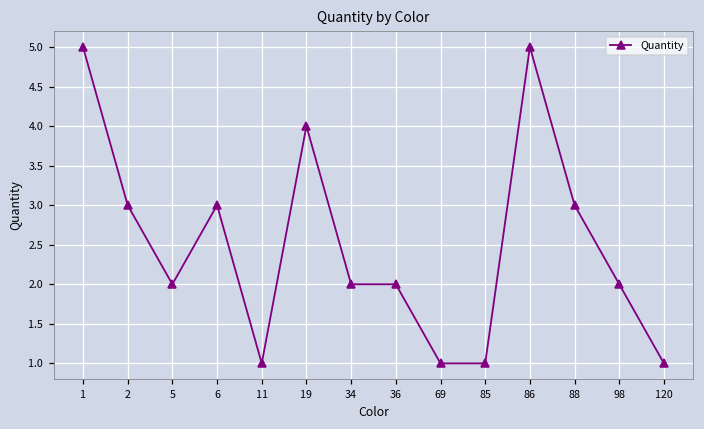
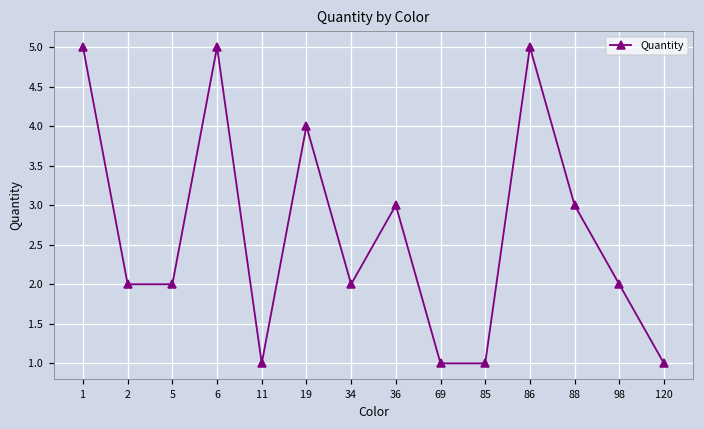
  {
    "1": 5,
-   "2": 3,
+   "2": 2,
    "5": 2,
-   "6": 3,
+   "6": 5,
    "11": 1,
    "19": 4,
    "34": 2,
-   "36": 2,
+   "36": 3,
    "69": 1,
    "85": 1,
    "86": 5,
    "88": 3,
    "98": 2,
    "120": 1
  }
